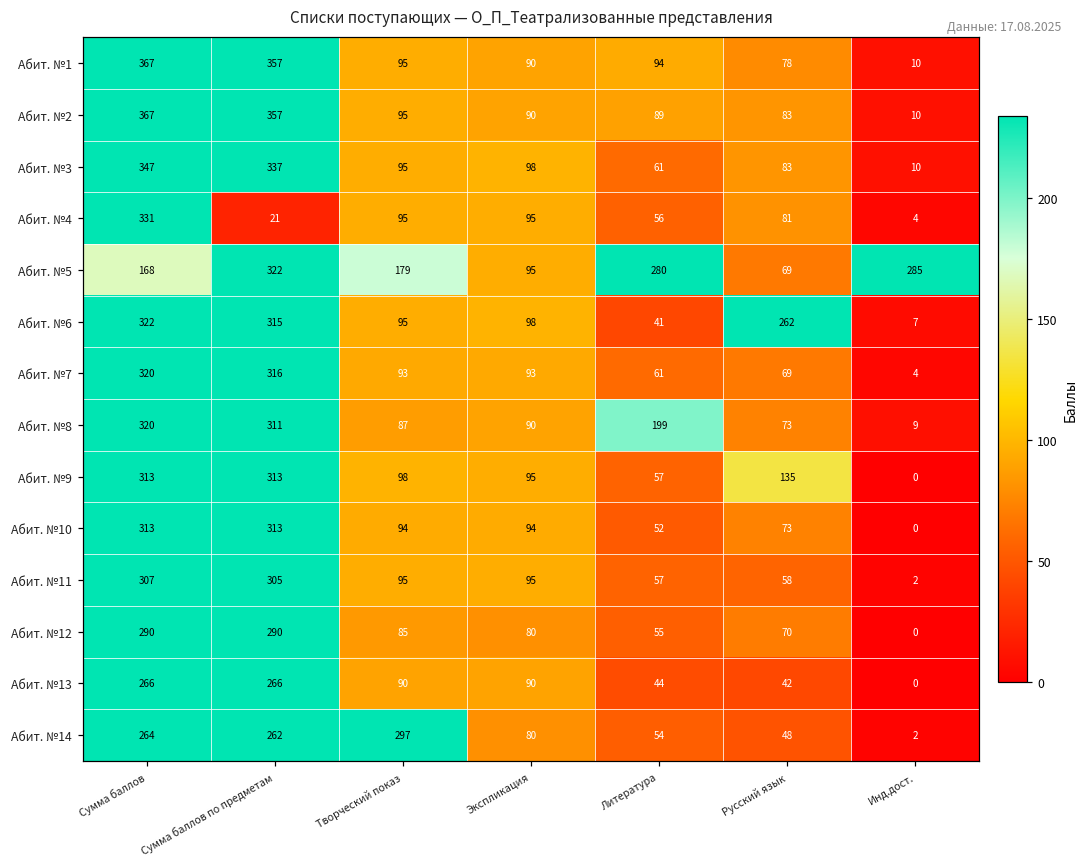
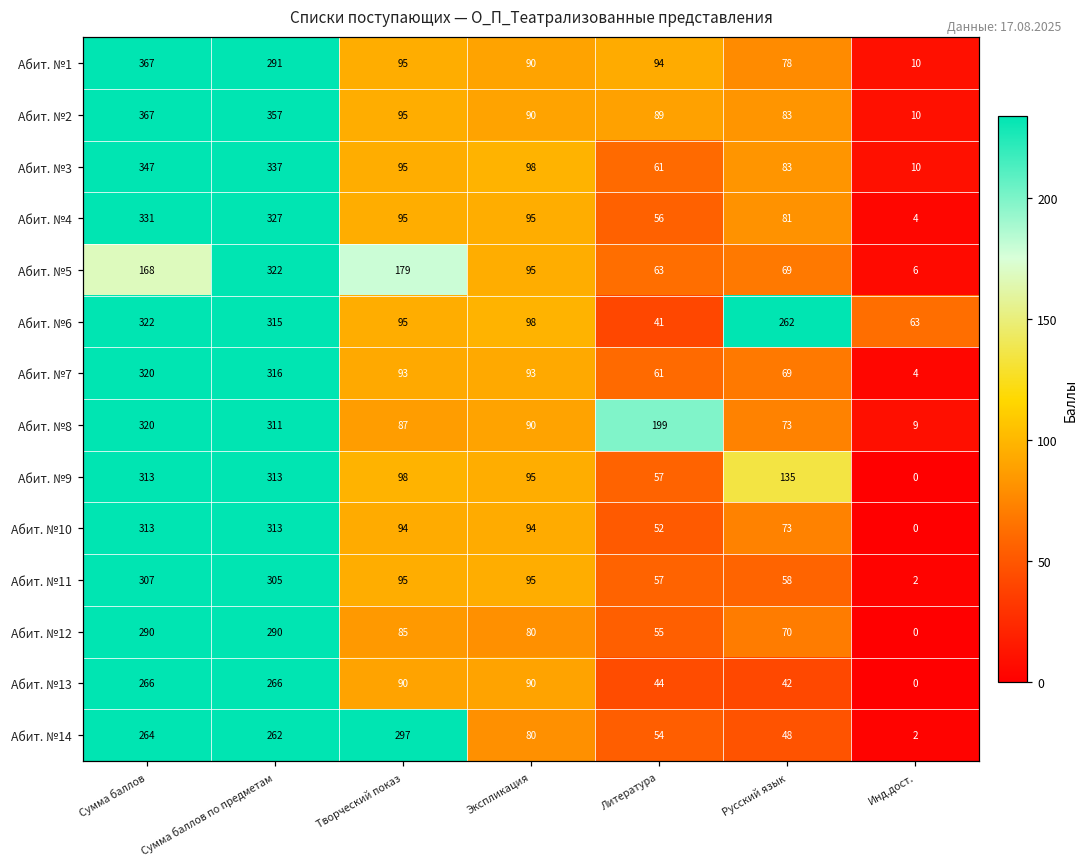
  {
    "Абит. №1": {
      "Сумма баллов": 367,
-     "Сумма баллов по предметам": 357,
+     "Сумма баллов по предметам": 291,
      "Творческий показ": 95,
      "Экспликация": 90,
      "Литература": 94,
      "Русский язык": 78,
      "Инд.дост.": 10
    },
    "Абит. №2": {
      "Сумма баллов": 367,
      "Сумма баллов по предметам": 357,
      "Творческий показ": 95,
      "Экспликация": 90,
      "Литература": 89,
      "Русский язык": 83,
      "Инд.дост.": 10
    },
    "Абит. №3": {
      "Сумма баллов": 347,
      "Сумма баллов по предметам": 337,
      "Творческий показ": 95,
      "Экспликация": 98,
      "Литература": 61,
      "Русский язык": 83,
      "Инд.дост.": 10
    },
    "Абит. №4": {
      "Сумма баллов": 331,
-     "Сумма баллов по предметам": 21,
+     "Сумма баллов по предметам": 327,
      "Творческий показ": 95,
      "Экспликация": 95,
      "Литература": 56,
      "Русский язык": 81,
      "Инд.дост.": 4
    },
    "Абит. №5": {
      "Сумма баллов": 168,
      "Сумма баллов по предметам": 322,
      "Творческий показ": 179,
      "Экспликация": 95,
-     "Литература": 280,
+     "Литература": 63,
      "Русский язык": 69,
-     "Инд.дост.": 285
+     "Инд.дост.": 6
    },
    "Абит. №6": {
      "Сумма баллов": 322,
      "Сумма баллов по предметам": 315,
      "Творческий показ": 95,
      "Экспликация": 98,
      "Литература": 41,
      "Русский язык": 262,
-     "Инд.дост.": 7
+     "Инд.дост.": 63
    },
    "Абит. №7": {
      "Сумма баллов": 320,
      "Сумма баллов по предметам": 316,
      "Творческий показ": 93,
      "Экспликация": 93,
      "Литература": 61,
      "Русский язык": 69,
      "Инд.дост.": 4
    },
    "Абит. №8": {
      "Сумма баллов": 320,
      "Сумма баллов по предметам": 311,
      "Творческий показ": 87,
      "Экспликация": 90,
      "Литература": 199,
      "Русский язык": 73,
      "Инд.дост.": 9
    },
    "Абит. №9": {
      "Сумма баллов": 313,
      "Сумма баллов по предметам": 313,
      "Творческий показ": 98,
      "Экспликация": 95,
      "Литература": 57,
      "Русский язык": 135,
      "Инд.дост.": 0
    },
    "Абит. №10": {
      "Сумма баллов": 313,
      "Сумма баллов по предметам": 313,
      "Творческий показ": 94,
      "Экспликация": 94,
      "Литература": 52,
      "Русский язык": 73,
      "Инд.дост.": 0
    },
    "Абит. №11": {
      "Сумма баллов": 307,
      "Сумма баллов по предметам": 305,
      "Творческий показ": 95,
      "Экспликация": 95,
      "Литература": 57,
      "Русский язык": 58,
      "Инд.дост.": 2
    },
    "Абит. №12": {
      "Сумма баллов": 290,
      "Сумма баллов по предметам": 290,
      "Творческий показ": 85,
      "Экспликация": 80,
      "Литература": 55,
      "Русский язык": 70,
      "Инд.дост.": 0
    },
    "Абит. №13": {
      "Сумма баллов": 266,
      "Сумма баллов по предметам": 266,
      "Творческий показ": 90,
      "Экспликация": 90,
      "Литература": 44,
      "Русский язык": 42,
      "Инд.дост.": 0
    },
    "Абит. №14": {
      "Сумма баллов": 264,
      "Сумма баллов по предметам": 262,
      "Творческий показ": 297,
      "Экспликация": 80,
      "Литература": 54,
      "Русский язык": 48,
      "Инд.дост.": 2
    }
  }
